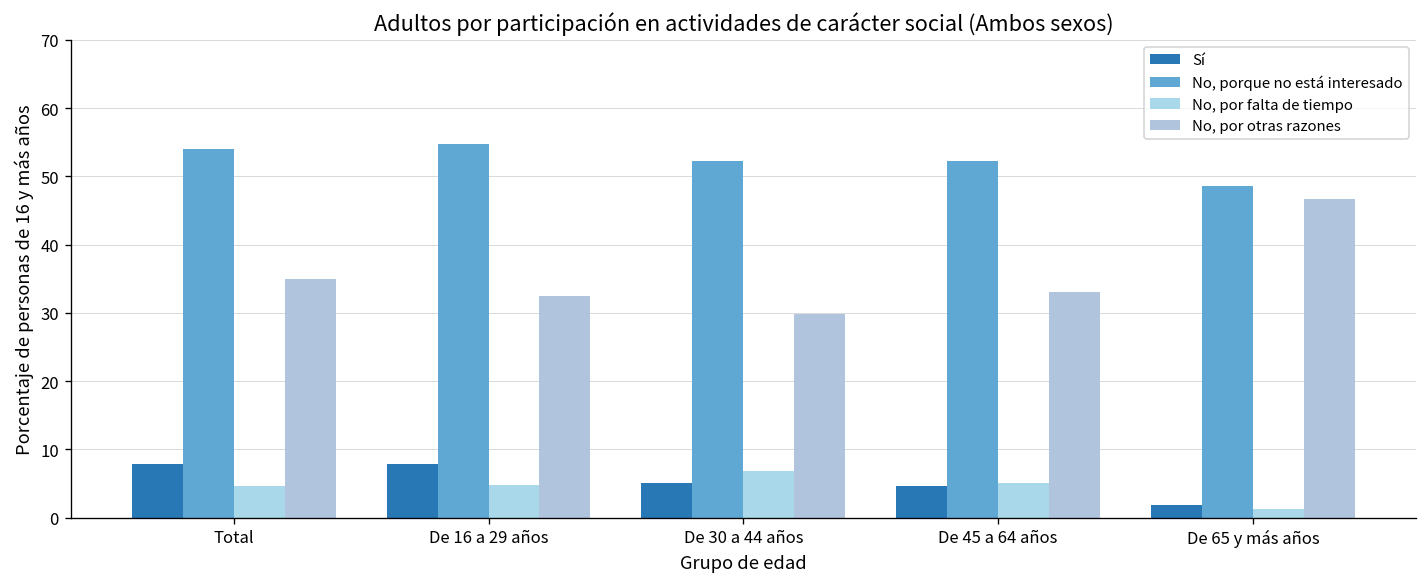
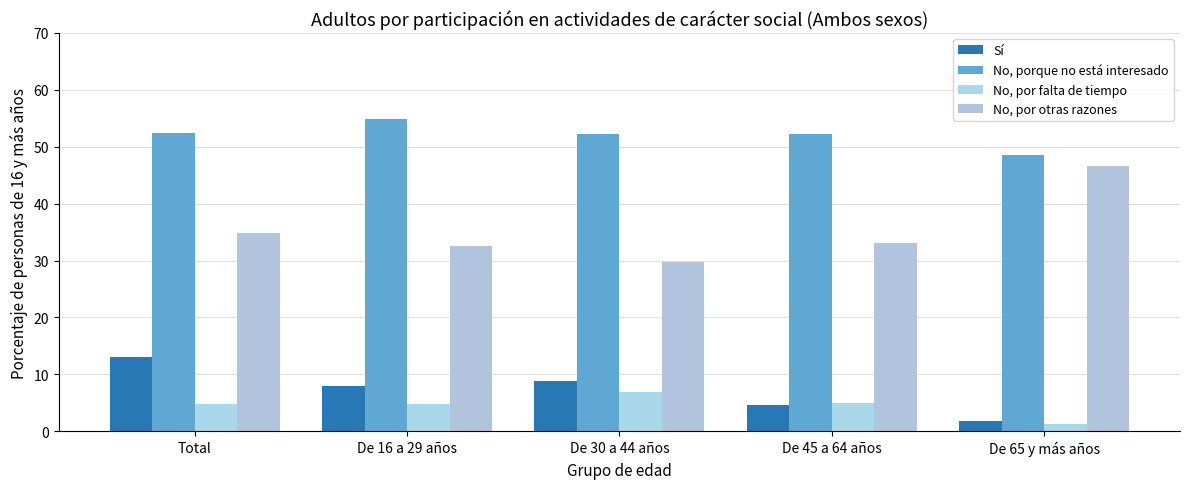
  {
    "Sí": {
-     "Total": 8,
+     "Total": 13,
      "De 16 a 29 años": 8,
-     "De 30 a 44 años": 5,
+     "De 30 a 44 años": 9,
      "De 45 a 64 años": 5,
      "De 65 y más años": 2
    },
    "No, porque no está interesado": {
-     "Total": 54,
+     "Total": 53,
      "De 16 a 29 años": 55,
      "De 30 a 44 años": 52,
      "De 45 a 64 años": 52,
      "De 65 y más años": 49
    }
  }
